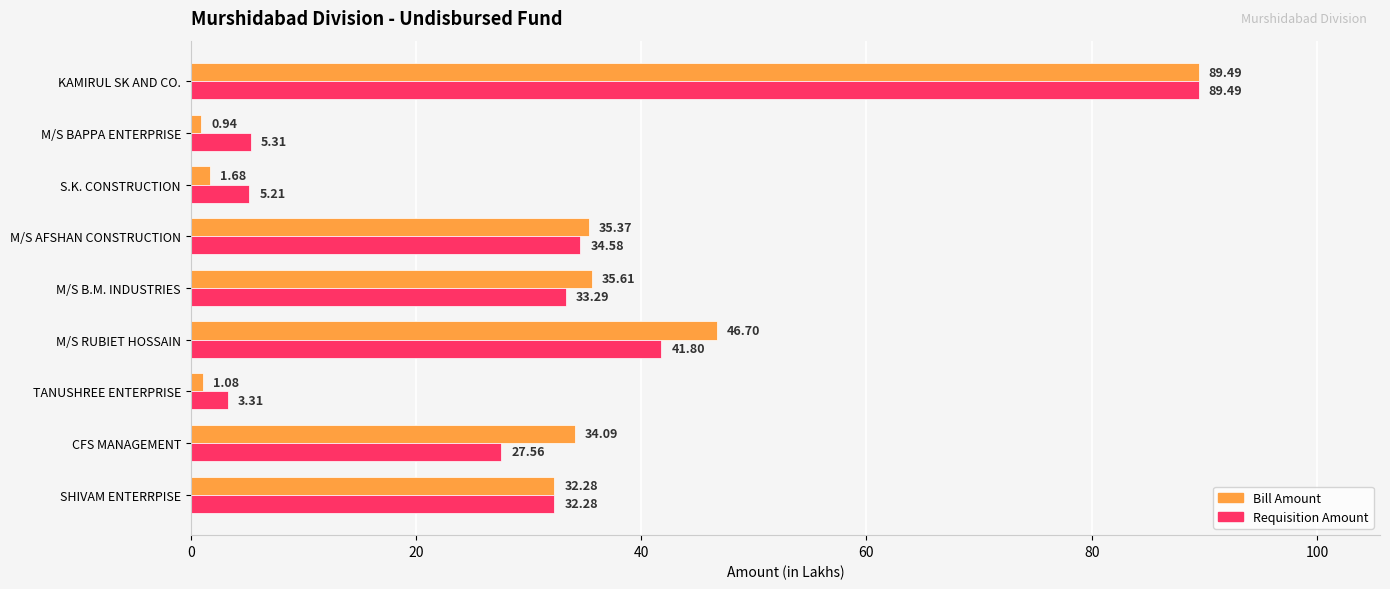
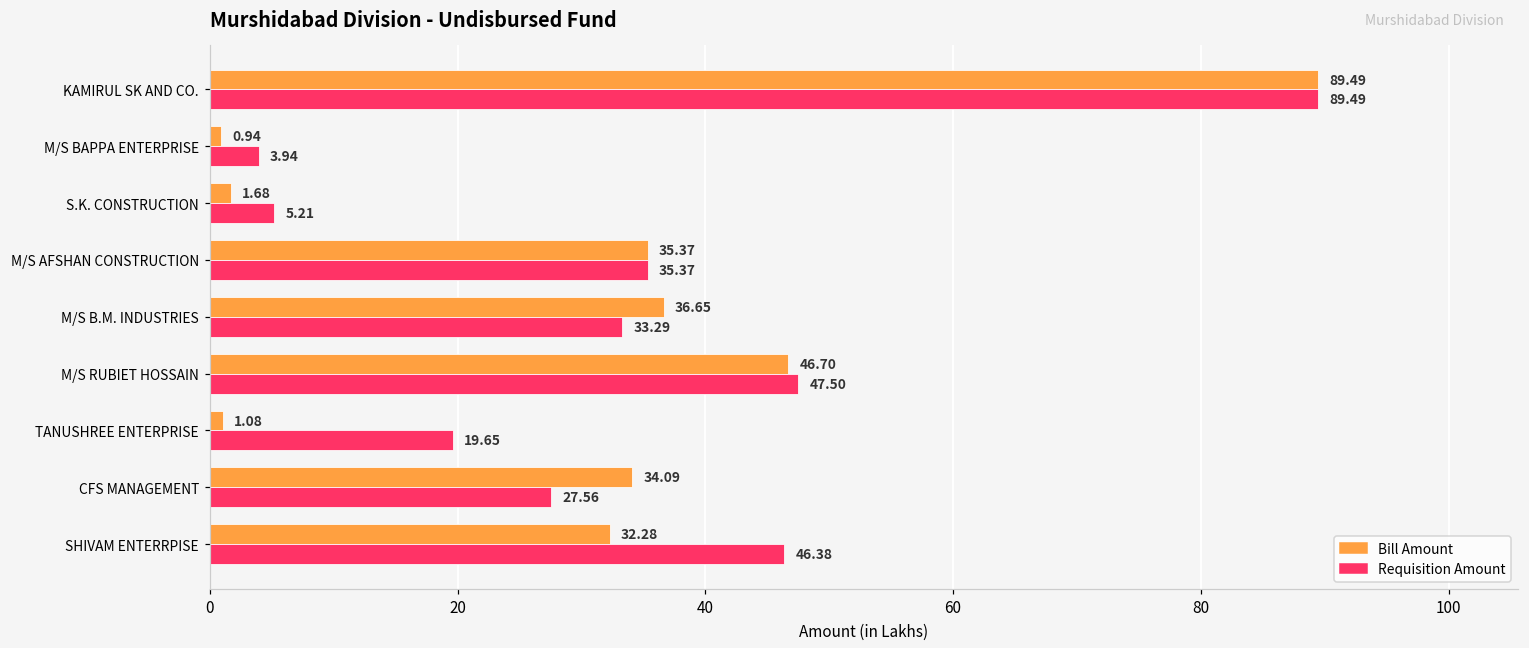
  {
    "Bill Amount": {
      "KAMIRUL SK AND CO.": 89.49,
      "M/S BAPPA ENTERPRISE": 0.94,
      "S.K. CONSTRUCTION": 1.68,
      "M/S AFSHAN CONSTRUCTION": 35.37,
-     "M/S B.M. INDUSTRIES": 35.61,
+     "M/S B.M. INDUSTRIES": 36.65,
      "M/S RUBIET HOSSAIN": 46.70,
      "TANUSHREE ENTERPRISE": 1.08,
      "CFS MANAGEMENT": 34.09,
      "SHIVAM ENTERRPISE": 32.28
    },
    "Requisition Amount": {
      "KAMIRUL SK AND CO.": 89.49,
-     "M/S BAPPA ENTERPRISE": 5.31,
+     "M/S BAPPA ENTERPRISE": 3.94,
      "S.K. CONSTRUCTION": 5.21,
-     "M/S AFSHAN CONSTRUCTION": 34.58,
+     "M/S AFSHAN CONSTRUCTION": 35.37,
      "M/S B.M. INDUSTRIES": 33.29,
-     "M/S RUBIET HOSSAIN": 41.80,
-     "TANUSHREE ENTERPRISE": 3.31,
+     "M/S RUBIET HOSSAIN": 47.50,
+     "TANUSHREE ENTERPRISE": 19.65,
      "CFS MANAGEMENT": 27.56,
-     "SHIVAM ENTERRPISE": 32.28
+     "SHIVAM ENTERRPISE": 46.38
    }
  }
